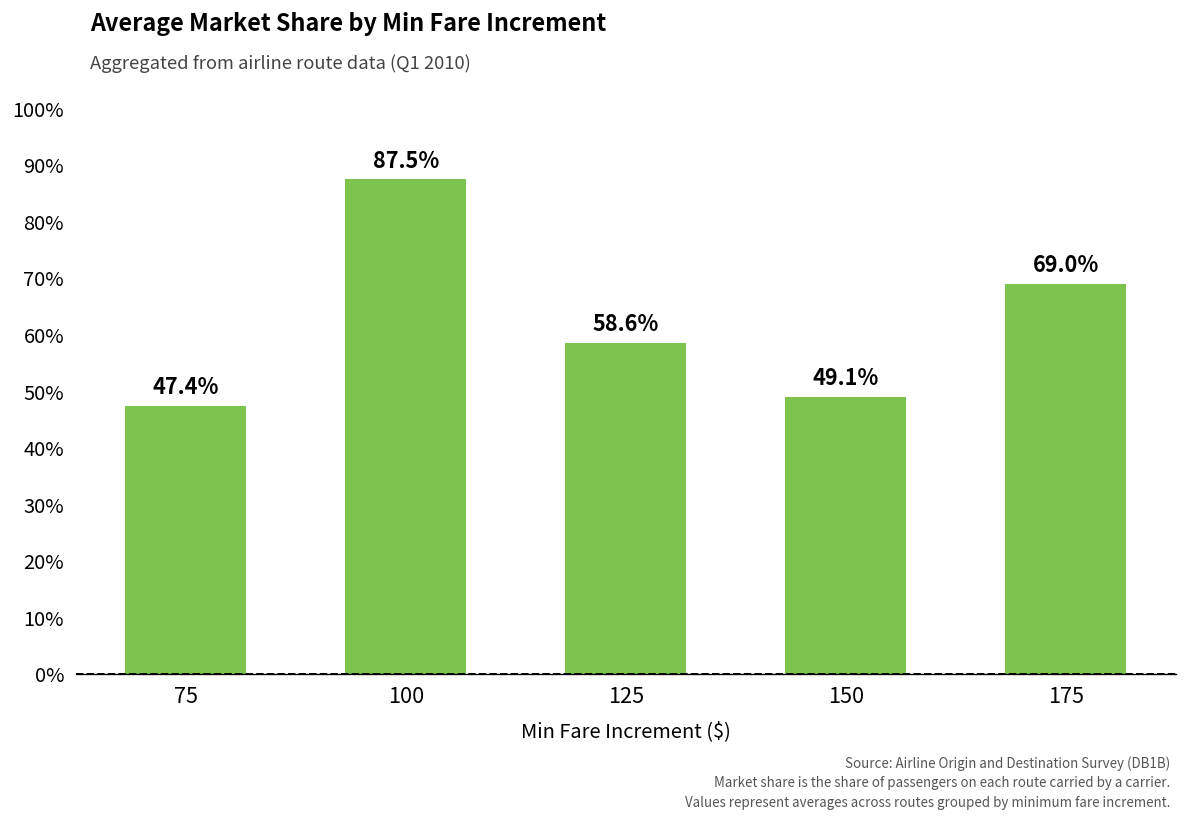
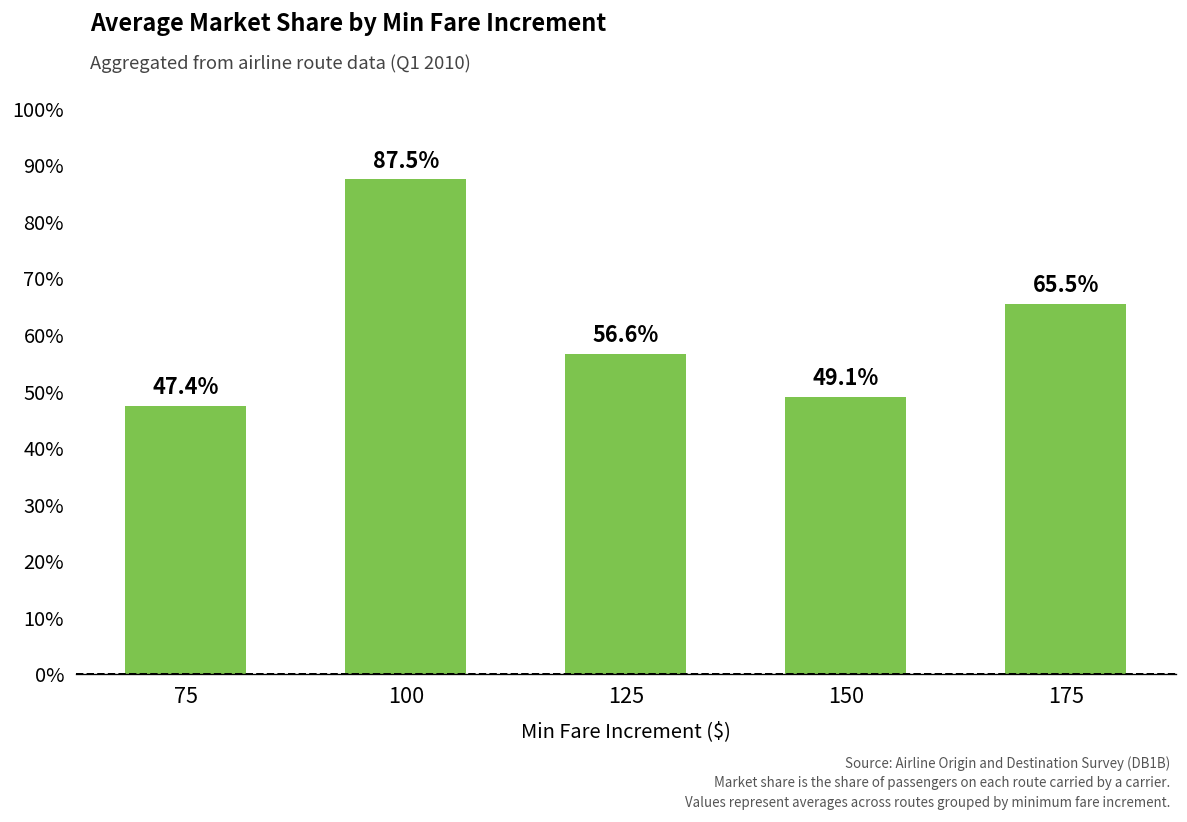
  {
    "75": "47.4%",
    "100": "87.5%",
-   "125": "58.6%",
+   "125": "56.6%",
    "150": "49.1%",
-   "175": "69.0%"
+   "175": "65.5%"
  }
